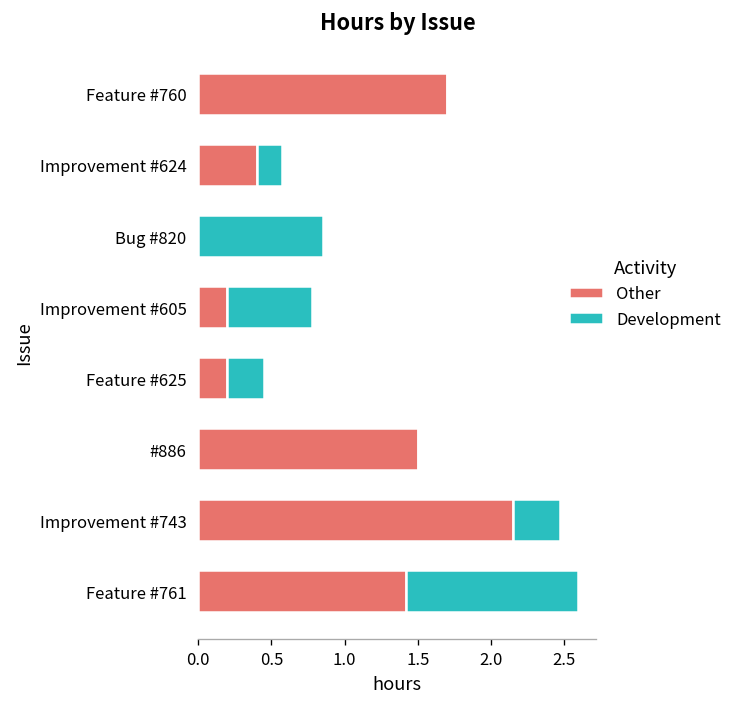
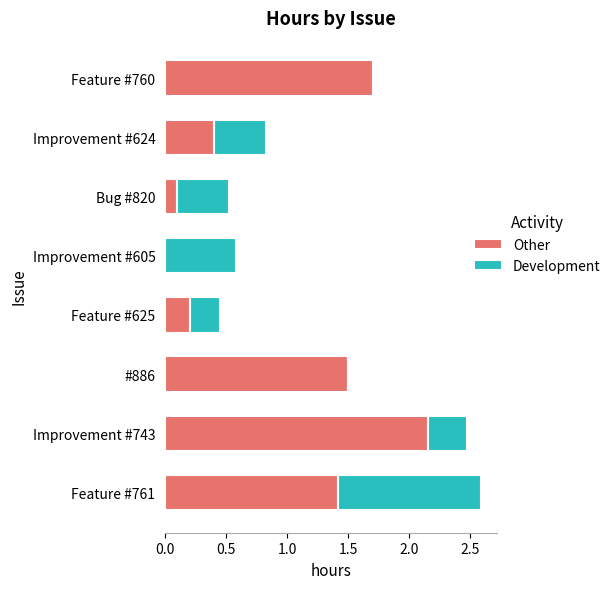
  {
    "Other": {
      "Feature #760": 1.7,
      "Improvement #624": 0.4,
-     "Bug #820": 0.0,
-     "Improvement #605": 0.2,
+     "Bug #820": 0.1,
+     "Improvement #605": 0.0,
      "Feature #625": 0.2,
      "#886": 1.5,
      "Improvement #743": 2.15,
      "Feature #761": 1.4
    },
    "Development": {
      "Feature #760": 0.00,
-     "Improvement #624": 0.17,
-     "Bug #820": 0.85,
+     "Improvement #624": 0.43,
+     "Bug #820": 0.42,
      "Improvement #605": 0.58,
      "Feature #625": 0.25,
      "#886": 0.00,
      "Improvement #743": 0.32,
      "Feature #761": 1.17
    }
  }
